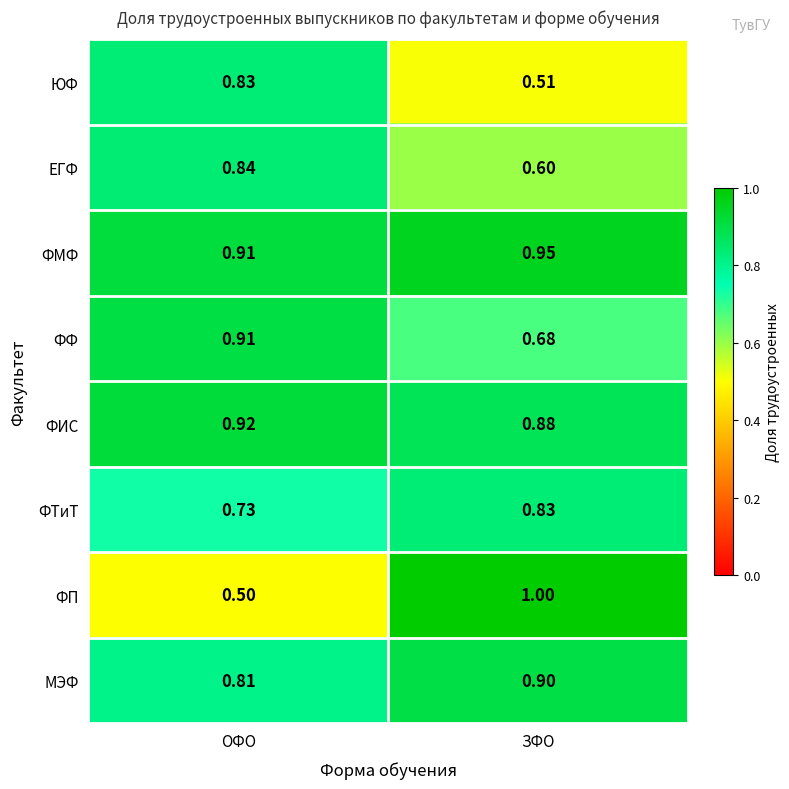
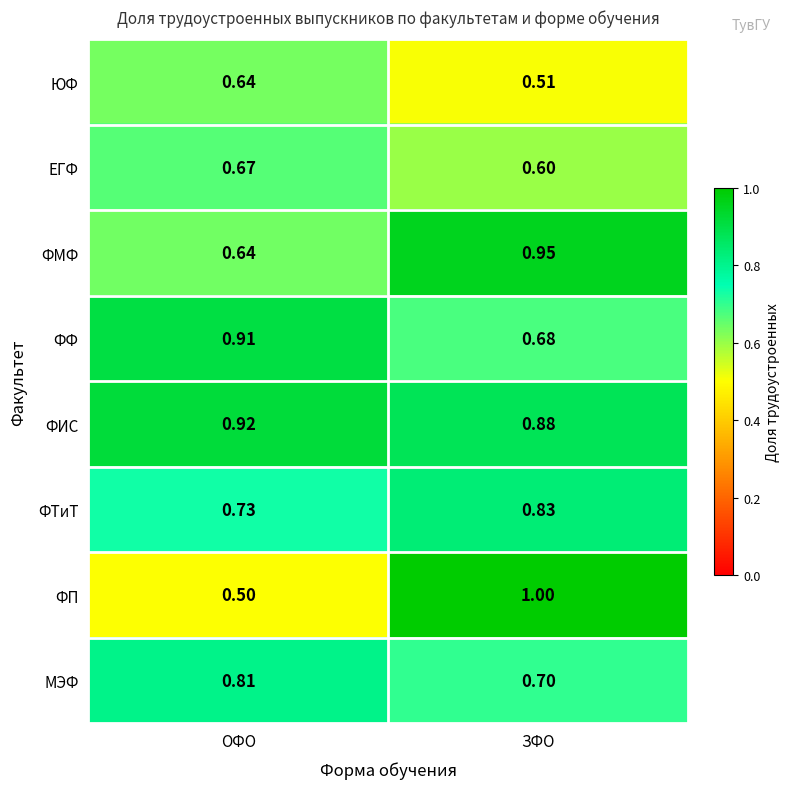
  {
    "ЮФ": {
-     "ОФО": 0.83,
+     "ОФО": 0.64,
      "ЗФО": 0.51
    },
    "ЕГФ": {
-     "ОФО": 0.84,
+     "ОФО": 0.67,
      "ЗФО": 0.60
    },
    "ФМФ": {
-     "ОФО": 0.91,
+     "ОФО": 0.64,
      "ЗФО": 0.95
    },
    "ФФ": {
      "ОФО": 0.91,
      "ЗФО": 0.68
    },
    "ФИС": {
      "ОФО": 0.92,
      "ЗФО": 0.88
    },
    "ФТиТ": {
      "ОФО": 0.73,
      "ЗФО": 0.83
    },
    "ФП": {
      "ОФО": 0.50,
      "ЗФО": 1.00
    },
    "МЭФ": {
      "ОФО": 0.81,
-     "ЗФО": 0.90
+     "ЗФО": 0.70
    }
  }
